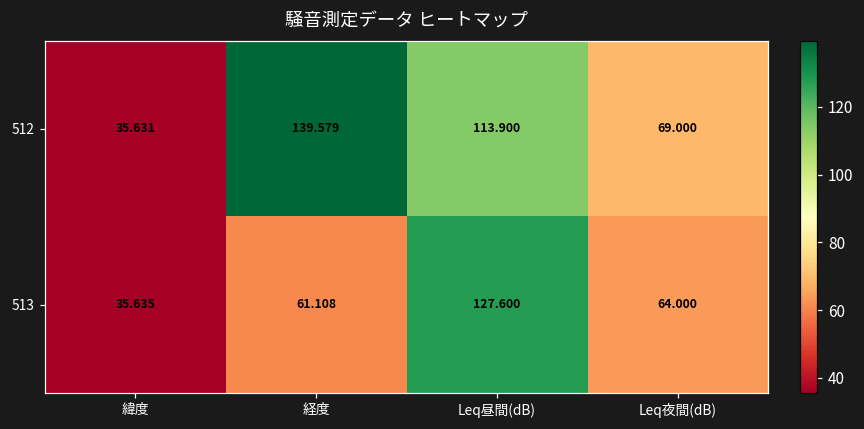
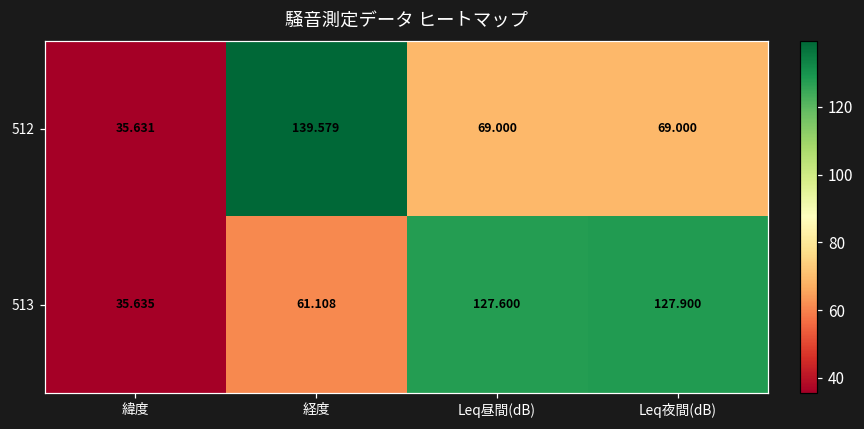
  {
    "512": {
      "緯度": 35.631,
      "経度": 139.579,
-     "Leq昼間(dB)": 113.900,
+     "Leq昼間(dB)": 69.000,
      "Leq夜間(dB)": 69.000
    },
    "513": {
      "緯度": 35.635,
      "経度": 61.108,
      "Leq昼間(dB)": 127.600,
-     "Leq夜間(dB)": 64.000
+     "Leq夜間(dB)": 127.900
    }
  }
